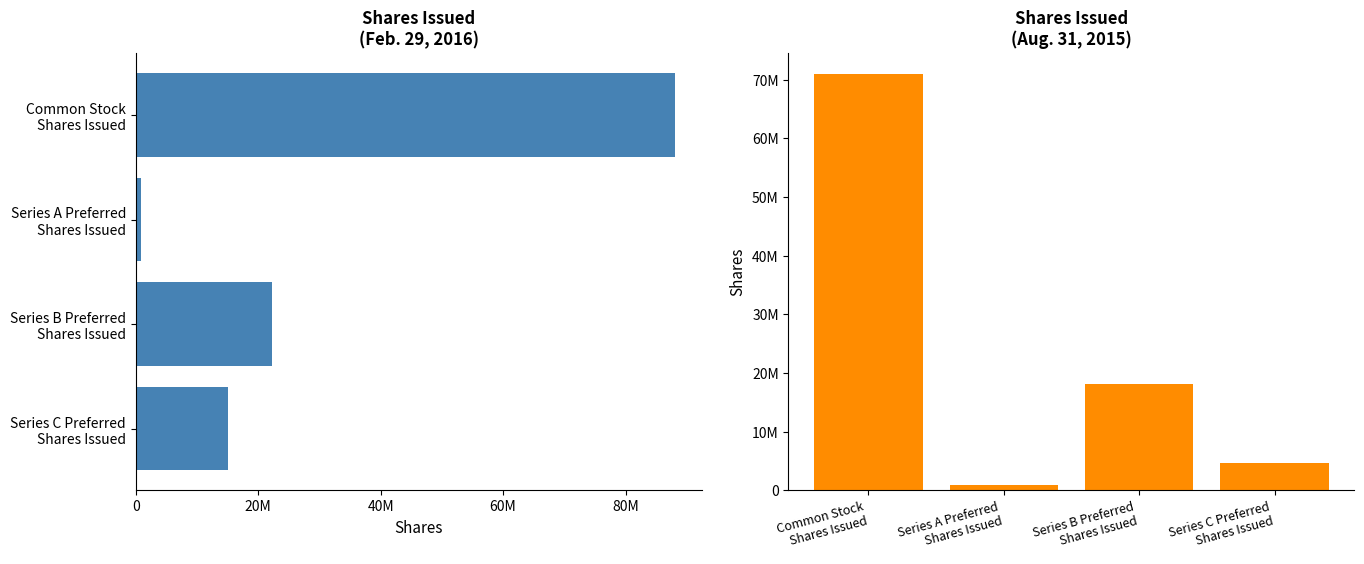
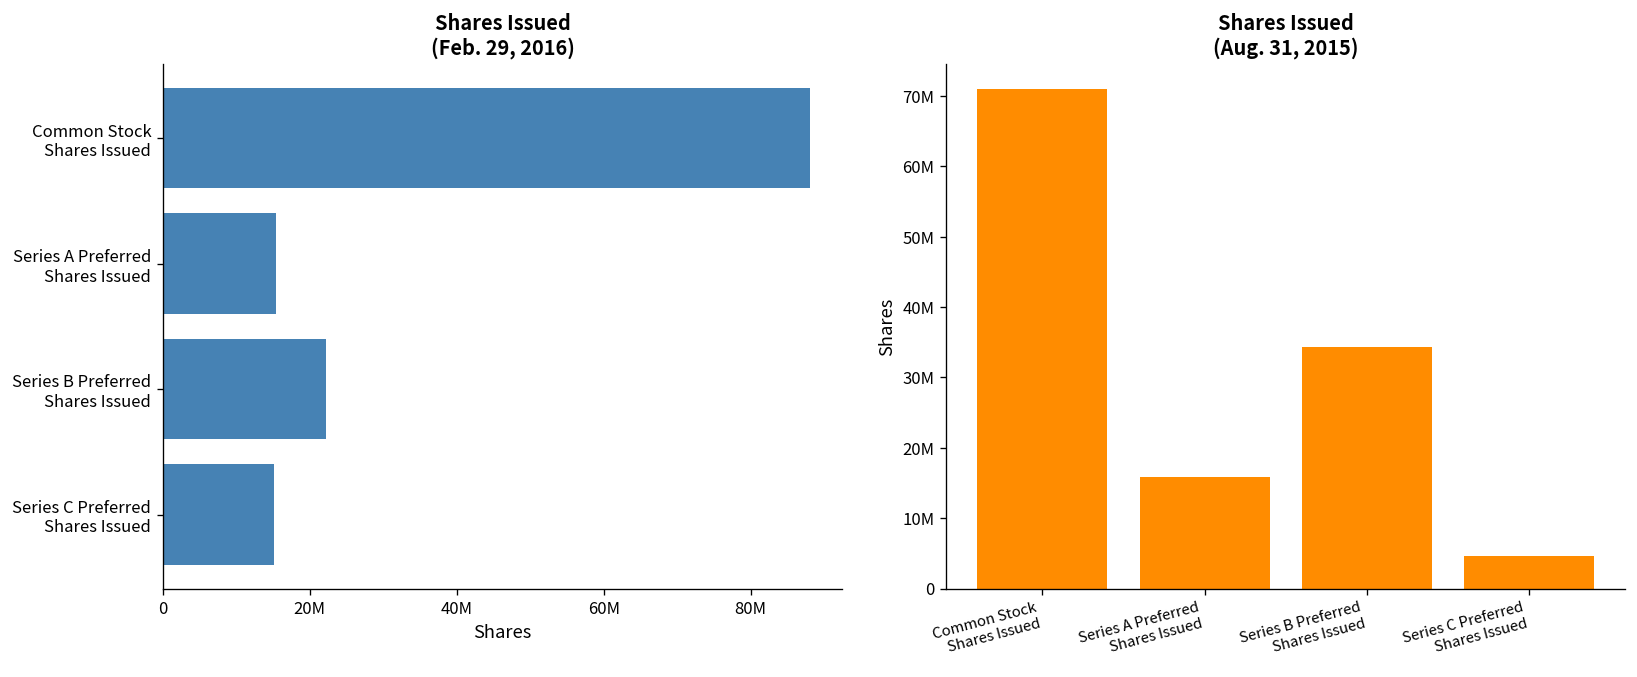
  {
    "Shares Issued (Feb. 29, 2016)": {
      "Common Stock Shares Issued": 88000000,
-     "Series A Preferred Shares Issued": 1000000,
+     "Series A Preferred Shares Issued": 15000000,
      "Series B Preferred Shares Issued": 22000000,
      "Series C Preferred Shares Issued": 15000000
    },
    "Shares Issued (Aug. 31, 2015)": {
      "Common Stock Shares Issued": 71000000,
-     "Series A Preferred Shares Issued": 1000000,
-     "Series B Preferred Shares Issued": 18000000,
+     "Series A Preferred Shares Issued": 16000000,
+     "Series B Preferred Shares Issued": 34000000,
      "Series C Preferred Shares Issued": 5000000
    }
  }
